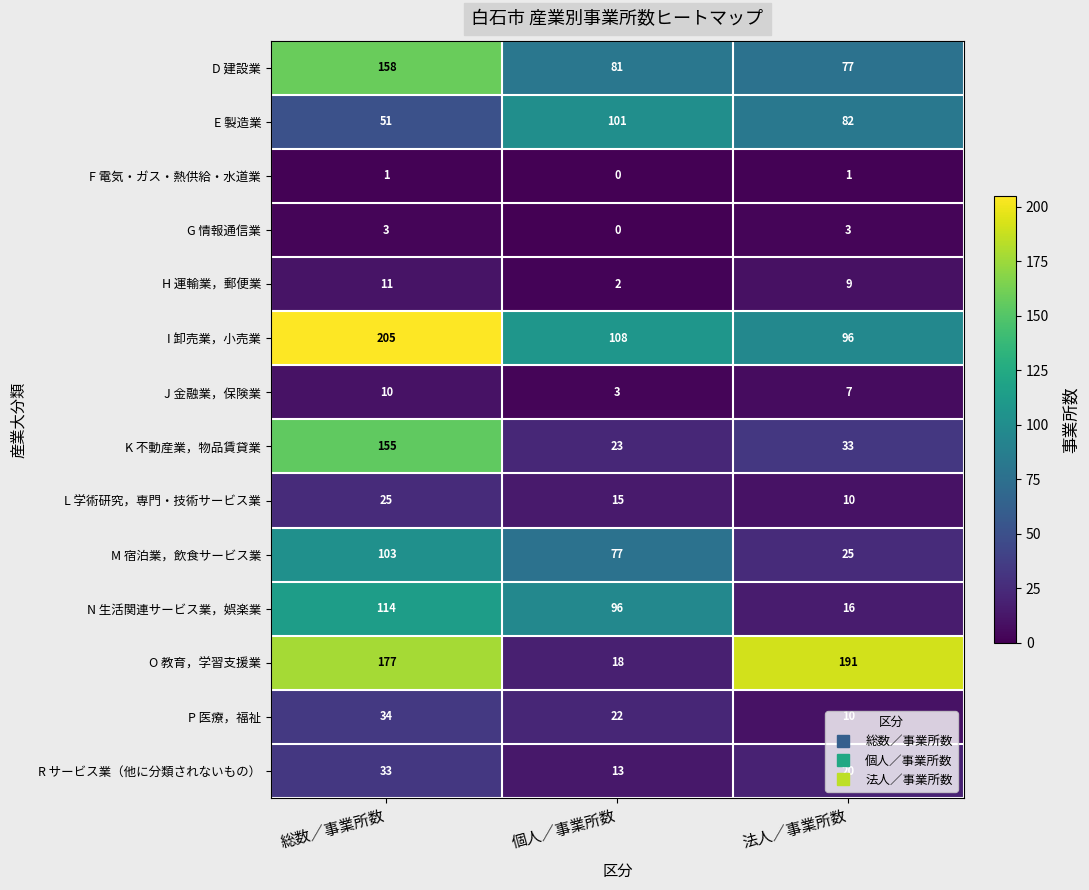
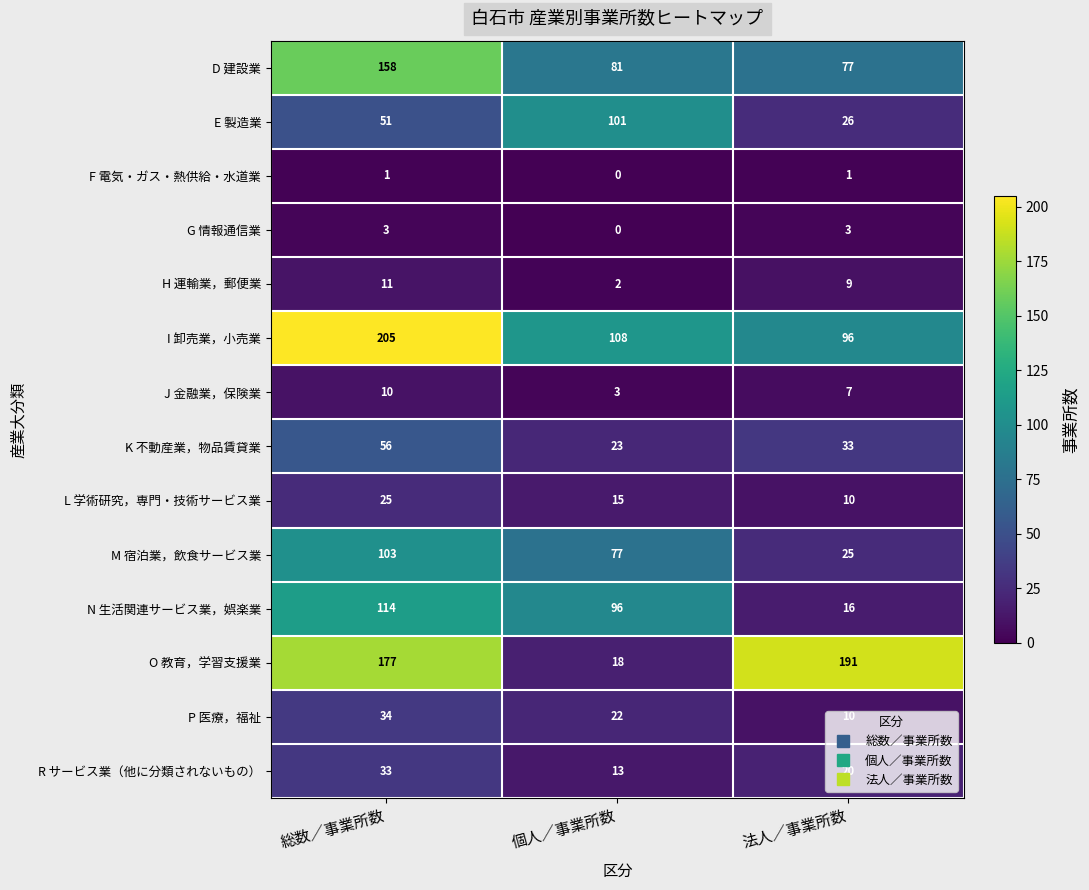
  {
    "D 建設業": {
      "総数／事業所数": 158,
      "個人／事業所数": 81,
      "法人／事業所数": 77
    },
    "E 製造業": {
      "総数／事業所数": 51,
      "個人／事業所数": 101,
-     "法人／事業所数": 82
+     "法人／事業所数": 26
    },
    "F 電気・ガス・熱供給・水道業": {
      "総数／事業所数": 1,
      "個人／事業所数": 0,
      "法人／事業所数": 1
    },
    "G 情報通信業": {
      "総数／事業所数": 3,
      "個人／事業所数": 0,
      "法人／事業所数": 3
    },
    "H 運輸業，郵便業": {
      "総数／事業所数": 11,
      "個人／事業所数": 2,
      "法人／事業所数": 9
    },
    "I 卸売業，小売業": {
      "総数／事業所数": 205,
      "個人／事業所数": 108,
      "法人／事業所数": 96
    },
    "J 金融業，保険業": {
      "総数／事業所数": 10,
      "個人／事業所数": 3,
      "法人／事業所数": 7
    },
    "K 不動産業，物品賃貸業": {
-     "総数／事業所数": 155,
+     "総数／事業所数": 56,
      "個人／事業所数": 23,
      "法人／事業所数": 33
    },
    "L 学術研究，専門・技術サービス業": {
      "総数／事業所数": 25,
      "個人／事業所数": 15,
      "法人／事業所数": 10
    },
    "M 宿泊業，飲食サービス業": {
      "総数／事業所数": 103,
      "個人／事業所数": 77,
      "法人／事業所数": 25
    },
    "N 生活関連サービス業，娯楽業": {
      "総数／事業所数": 114,
      "個人／事業所数": 96,
      "法人／事業所数": 16
    },
    "O 教育，学習支援業": {
      "総数／事業所数": 177,
      "個人／事業所数": 18,
      "法人／事業所数": 191
    },
    "P 医療，福祉": {
      "総数／事業所数": 34,
      "個人／事業所数": 22
    },
    "R サービス業（他に分類されないもの）": {
      "総数／事業所数": 33,
      "個人／事業所数": 13
    }
  }
